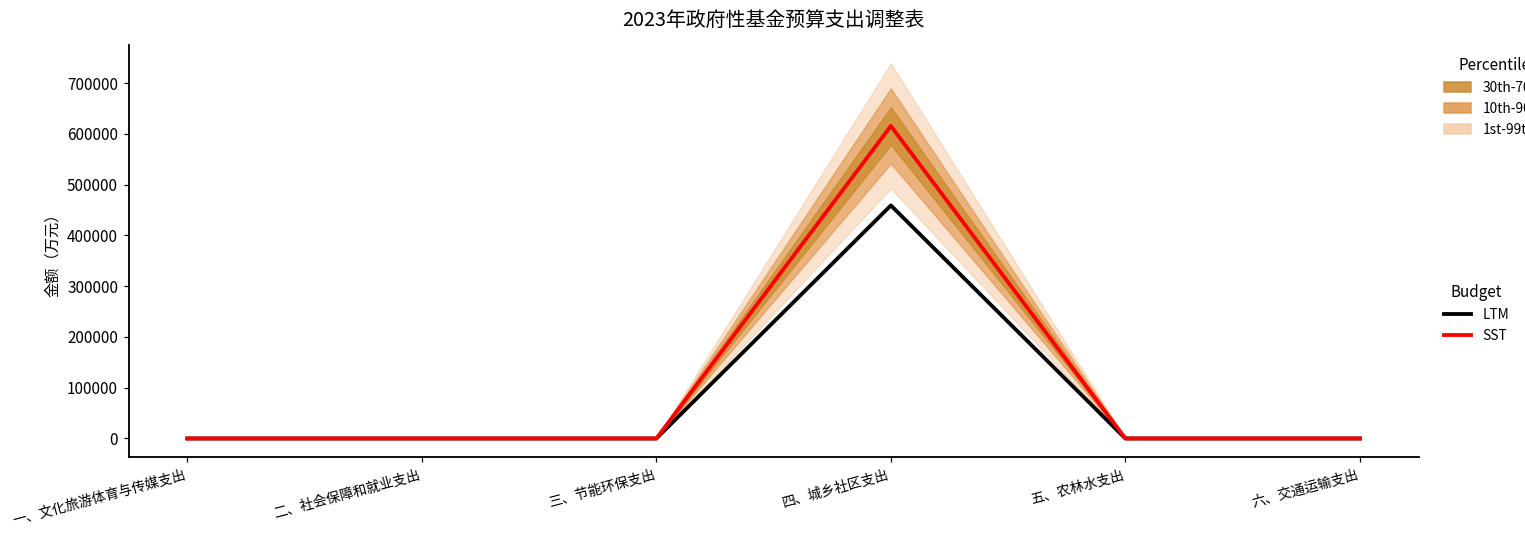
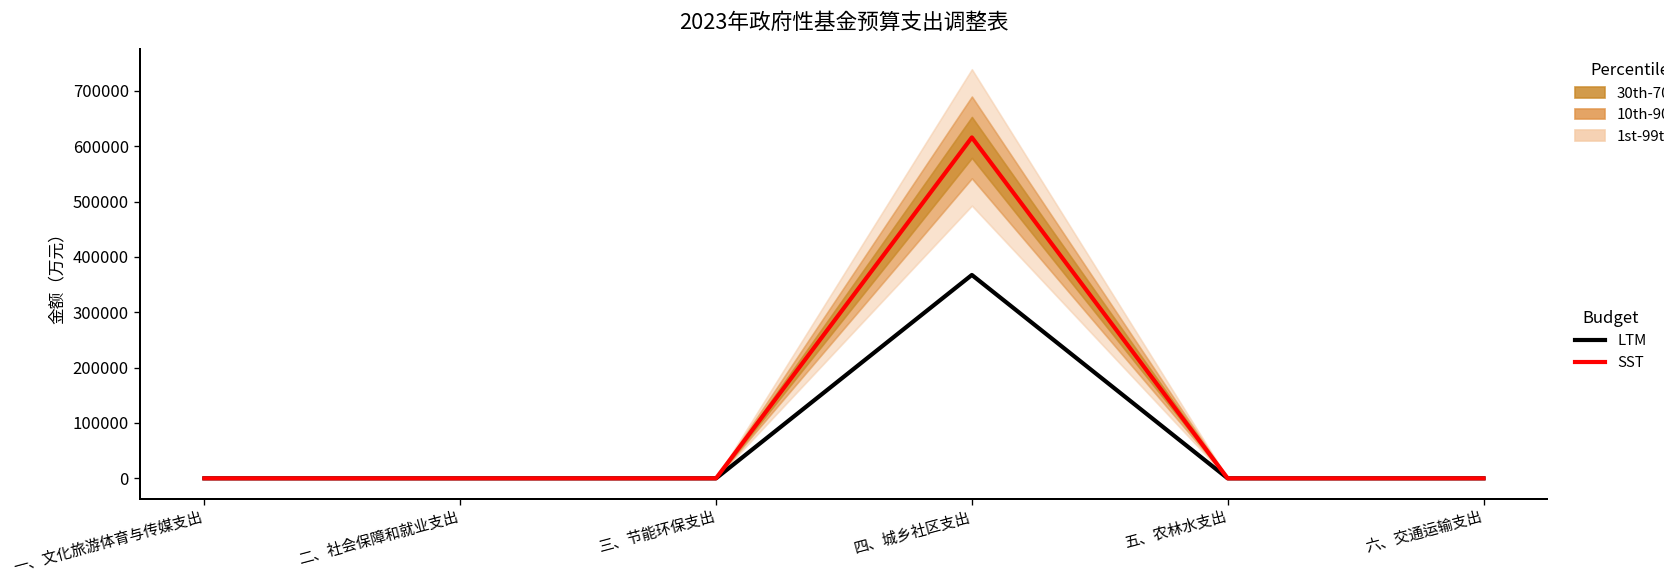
  {
    "LTM": {
-     "四、城乡社区支出": 460000
+     "四、城乡社区支出": 370000
    },
    "SST": {
      "四、城乡社区支出": 620000
    }
  }
